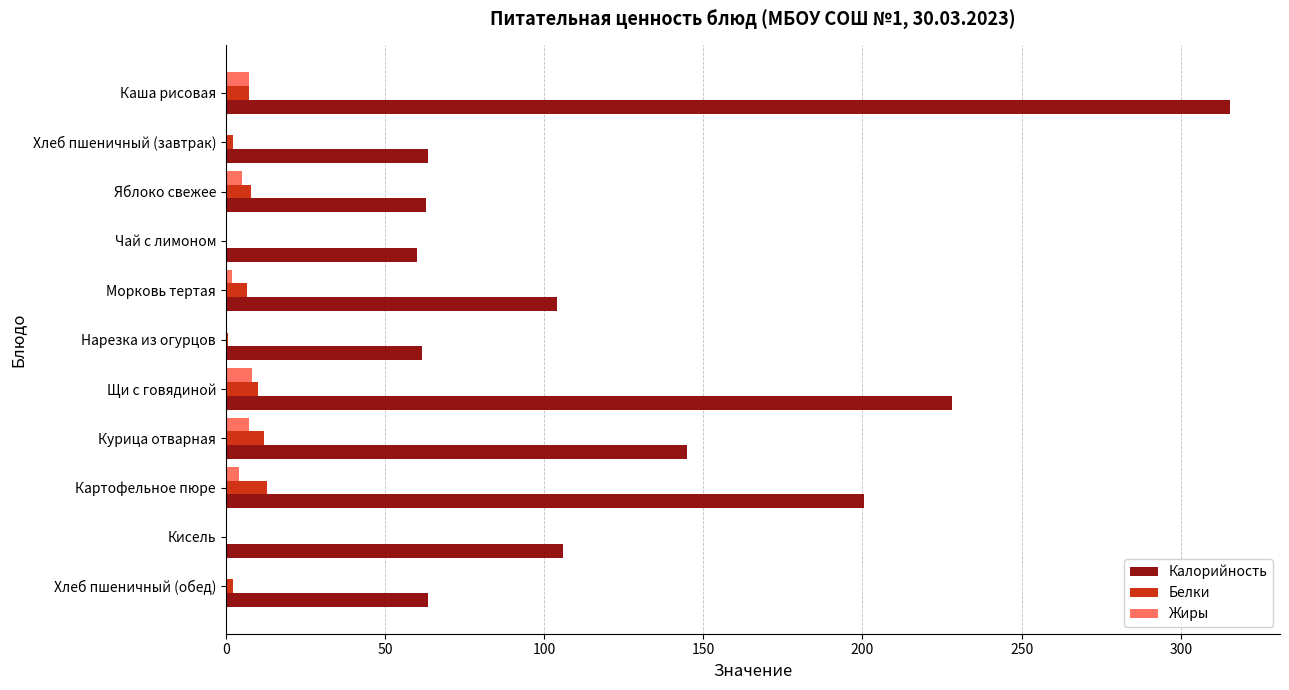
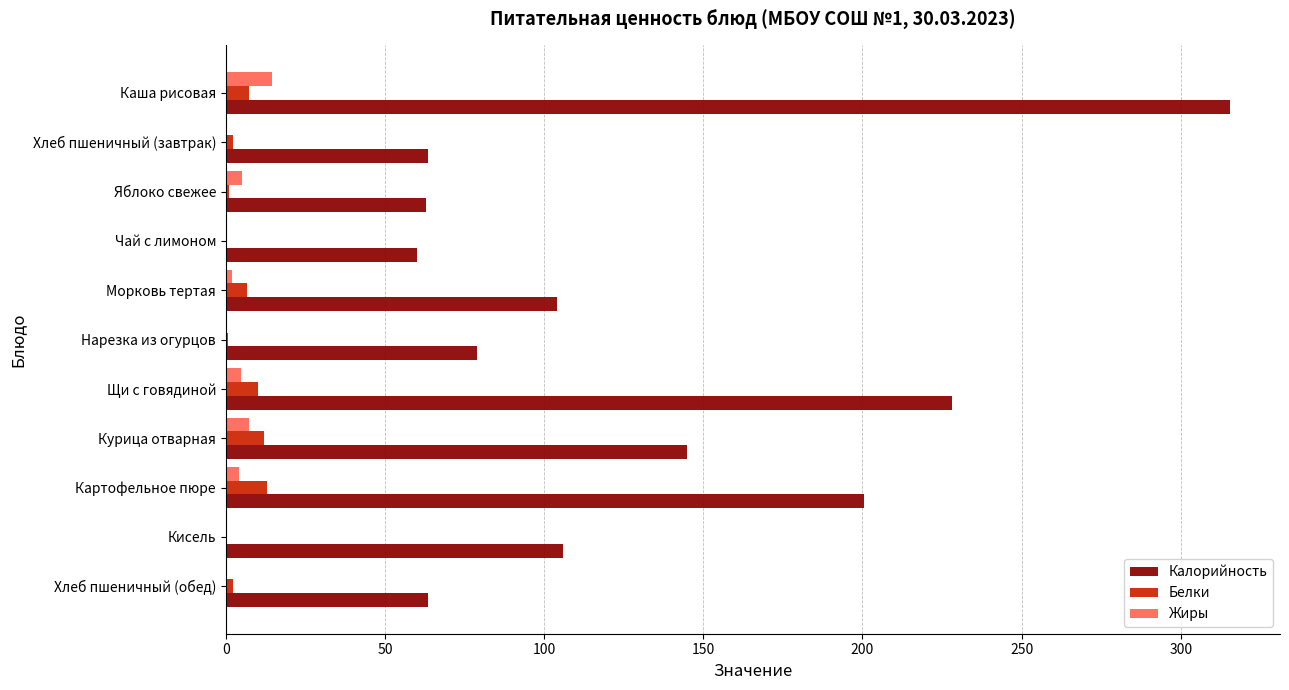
  {
    "Калорийность": {
      "Каша рисовая": 315,
      "Хлеб пшеничный (завтрак)": 64,
      "Яблоко свежее": 63,
      "Чай с лимоном": 60,
      "Морковь тертая": 104,
-     "Нарезка из огурцов": 62,
+     "Нарезка из огурцов": 79,
      "Щи с говядиной": 228,
      "Курица отварная": 145,
      "Картофельное пюре": 200,
      "Кисель": 106,
      "Хлеб пшеничный (обед)": 64
    },
    "Белки": {
      "Каша рисовая": 7,
      "Хлеб пшеничный (завтрак)": 2,
-     "Яблоко свежее": 8,
+     "Яблоко свежее": 1,
      "Морковь тертая": 7,
      "Щи с говядиной": 10,
      "Курица отварная": 12,
      "Картофельное пюре": 13,
      "Хлеб пшеничный (обед)": 2
    },
    "Жиры": {
-     "Каша рисовая": 7,
+     "Каша рисовая": 15,
      "Яблоко свежее": 5,
      "Чай с лимоном": 0,
      "Морковь тертая": 2,
      "Нарезка из огурцов": 0,
-     "Щи с говядиной": 8,
+     "Щи с говядиной": 5,
      "Курица отварная": 7,
      "Картофельное пюре": 4,
      "Кисель": 0
    }
  }
